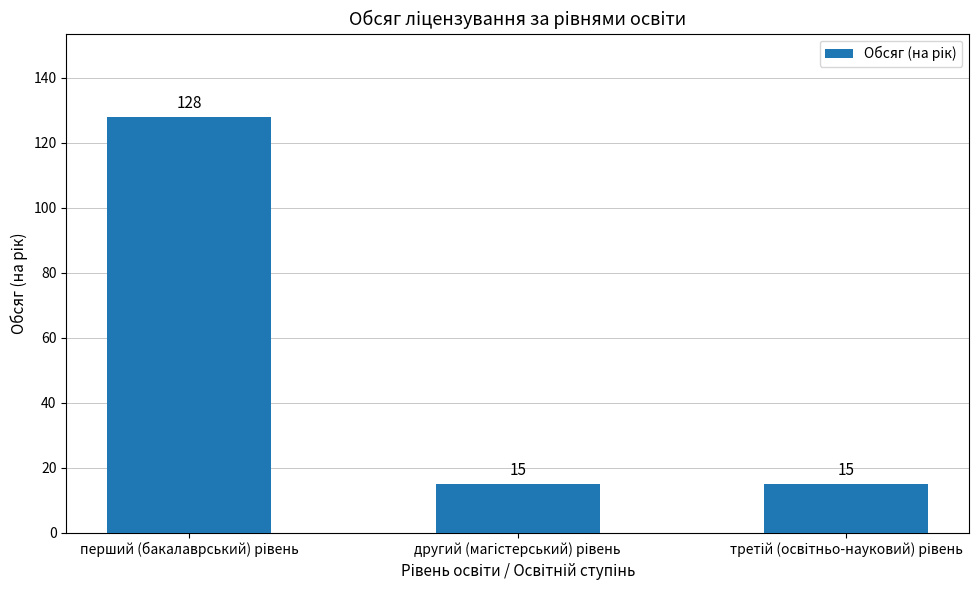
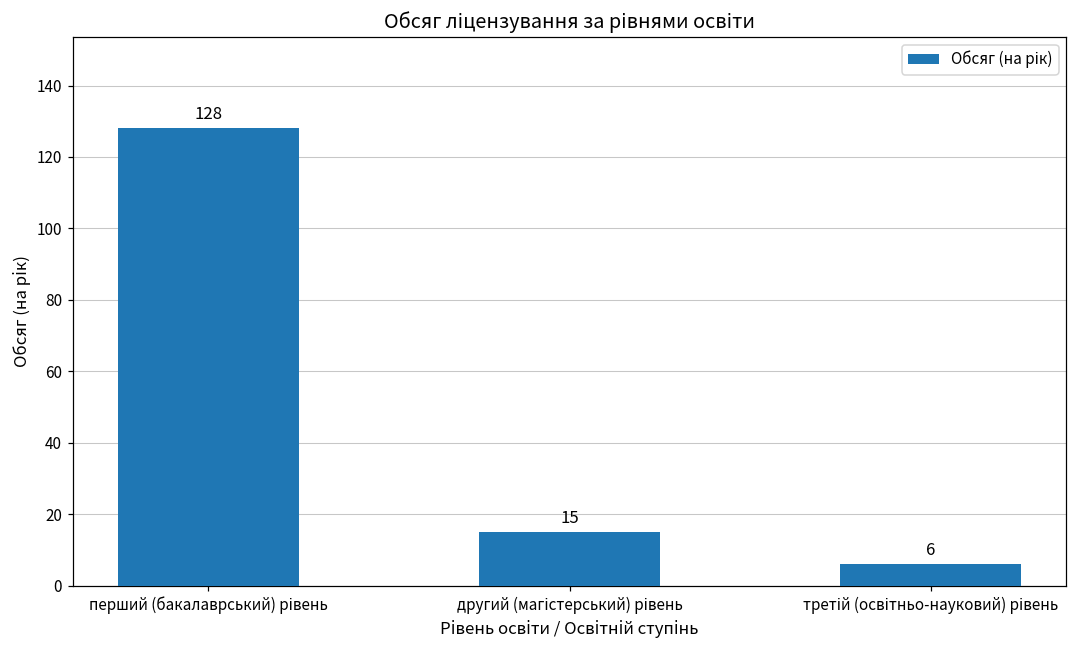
  {
    "перший (бакалаврський) рівень": 128,
    "другий (магістерський) рівень": 15,
-   "третій (освітньо-науковий) рівень": 15
+   "третій (освітньо-науковий) рівень": 6
  }
